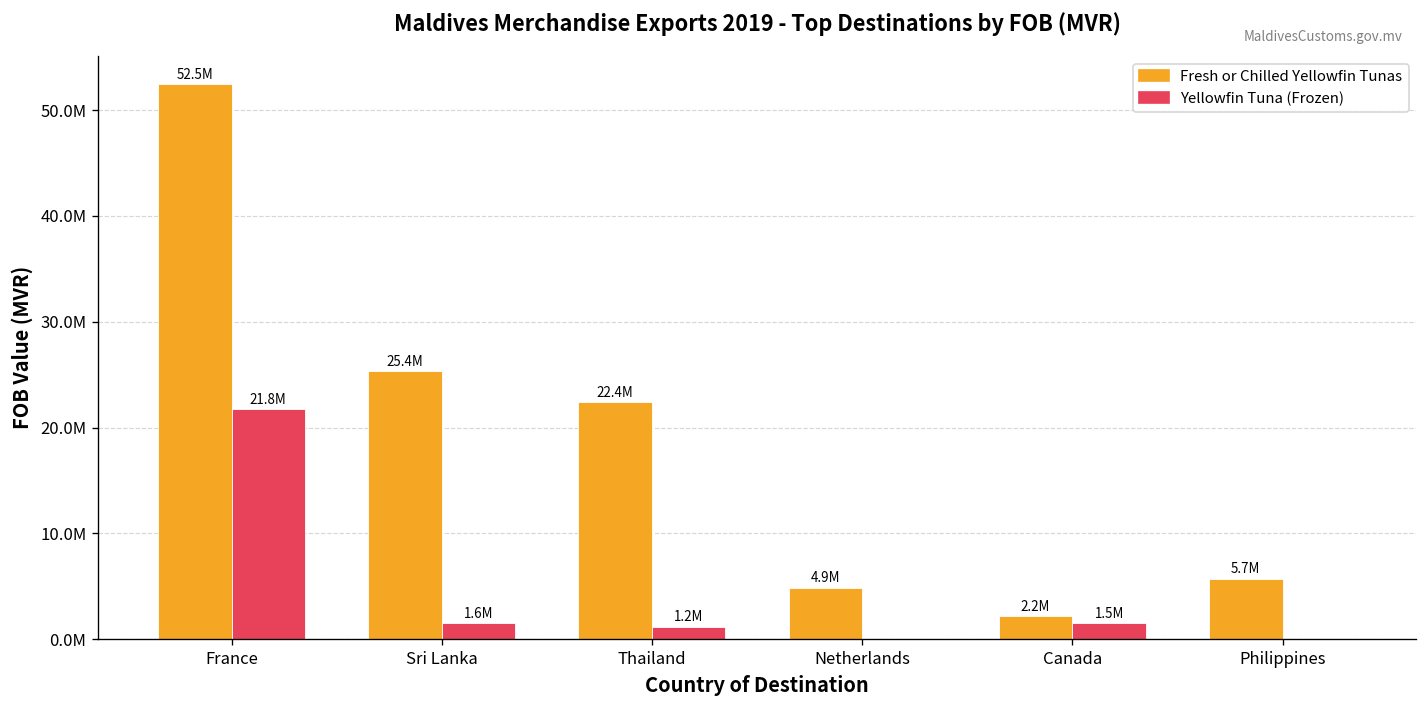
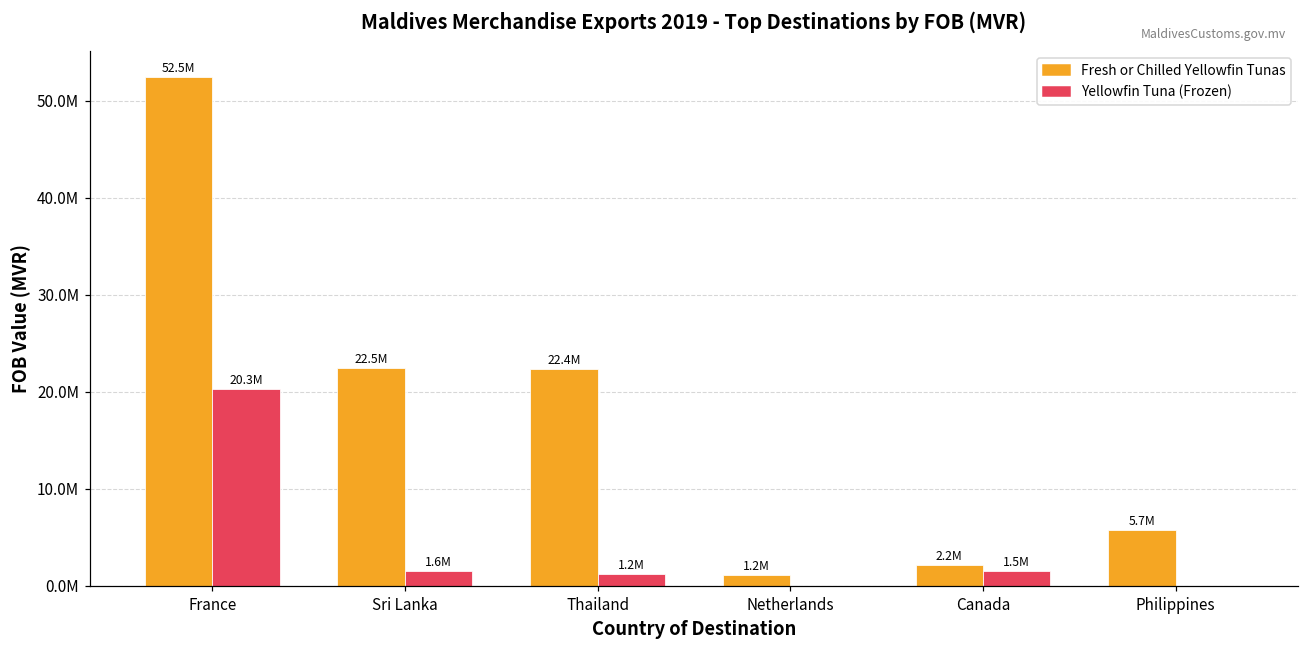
  {
    "Fresh or Chilled Yellowfin Tunas": {
      "France": "52.5M",
-     "Sri Lanka": "25.4M",
+     "Sri Lanka": "22.5M",
      "Thailand": "22.4M",
-     "Netherlands": "4.9M",
+     "Netherlands": "1.2M",
      "Canada": "2.2M",
      "Philippines": "5.7M"
    },
    "Yellowfin Tuna (Frozen)": {
-     "France": "21.8M",
+     "France": "20.3M",
      "Sri Lanka": "1.6M",
      "Thailand": "1.2M",
      "Canada": "1.5M"
    }
  }
